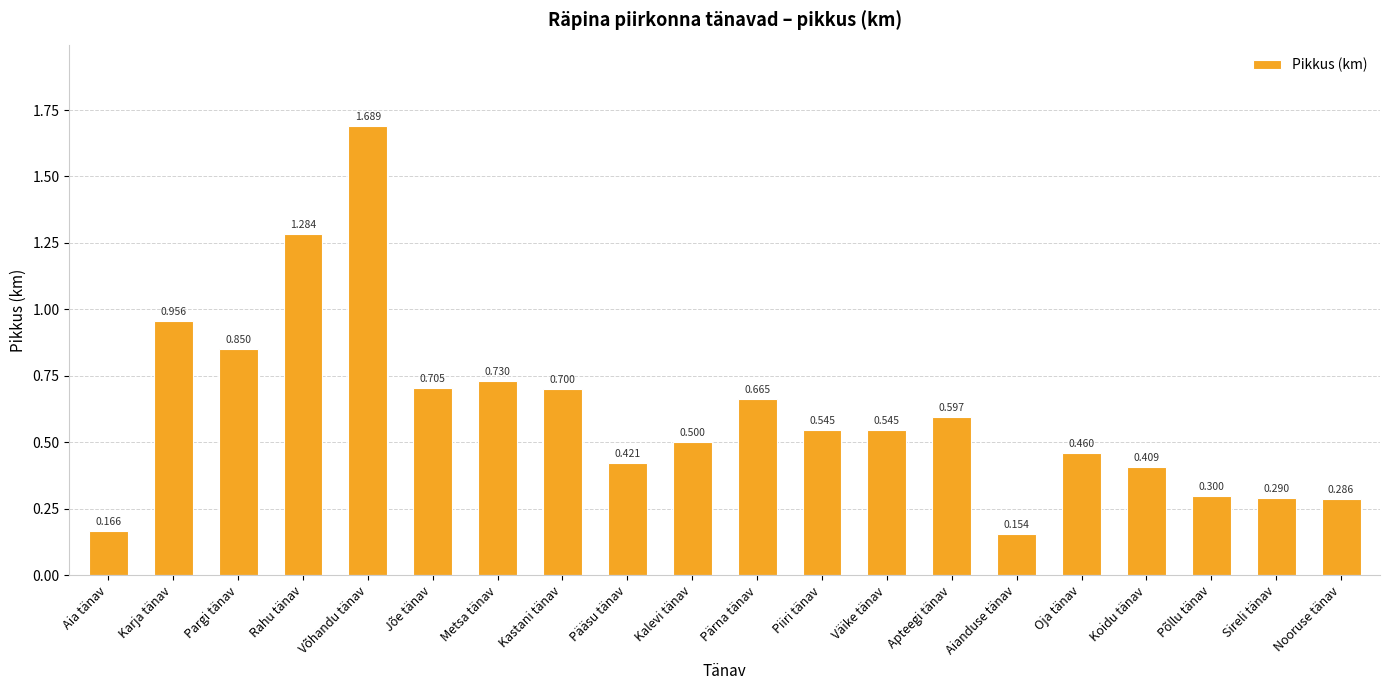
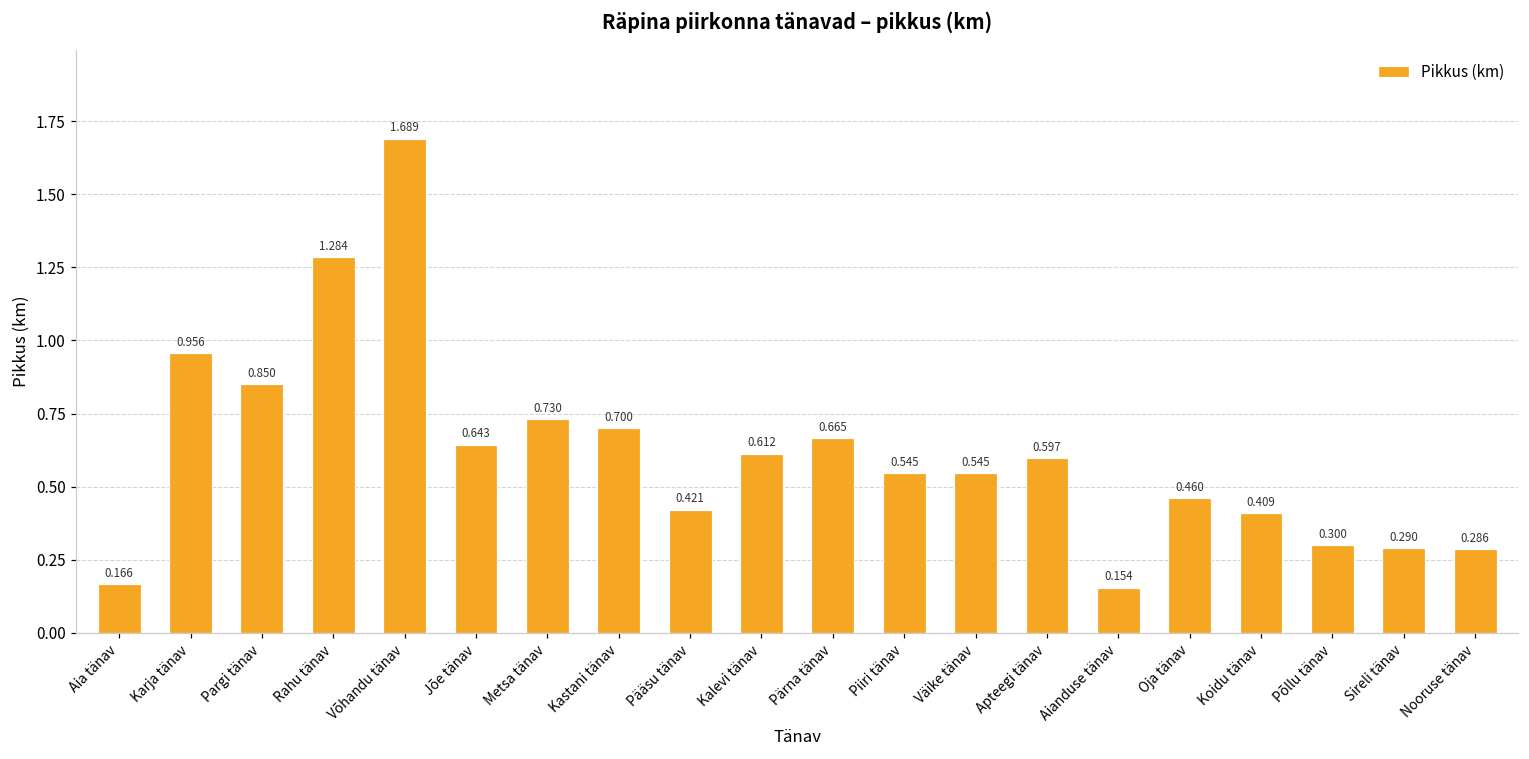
  {
    "Aia tänav": 0.166,
    "Karja tänav": 0.956,
    "Pargi tänav": 0.850,
    "Rahu tänav": 1.284,
    "Võhandu tänav": 1.689,
-   "Jõe tänav": 0.705,
+   "Jõe tänav": 0.643,
    "Metsa tänav": 0.730,
    "Kastani tänav": 0.700,
    "Pääsu tänav": 0.421,
-   "Kalevi tänav": 0.500,
+   "Kalevi tänav": 0.612,
    "Pärna tänav": 0.665,
    "Piiri tänav": 0.545,
    "Väike tänav": 0.545,
    "Apteegi tänav": 0.597,
    "Aianduse tänav": 0.154,
    "Oja tänav": 0.460,
    "Koidu tänav": 0.409,
    "Põllu tänav": 0.300,
    "Sireli tänav": 0.290,
    "Nooruse tänav": 0.286
  }
